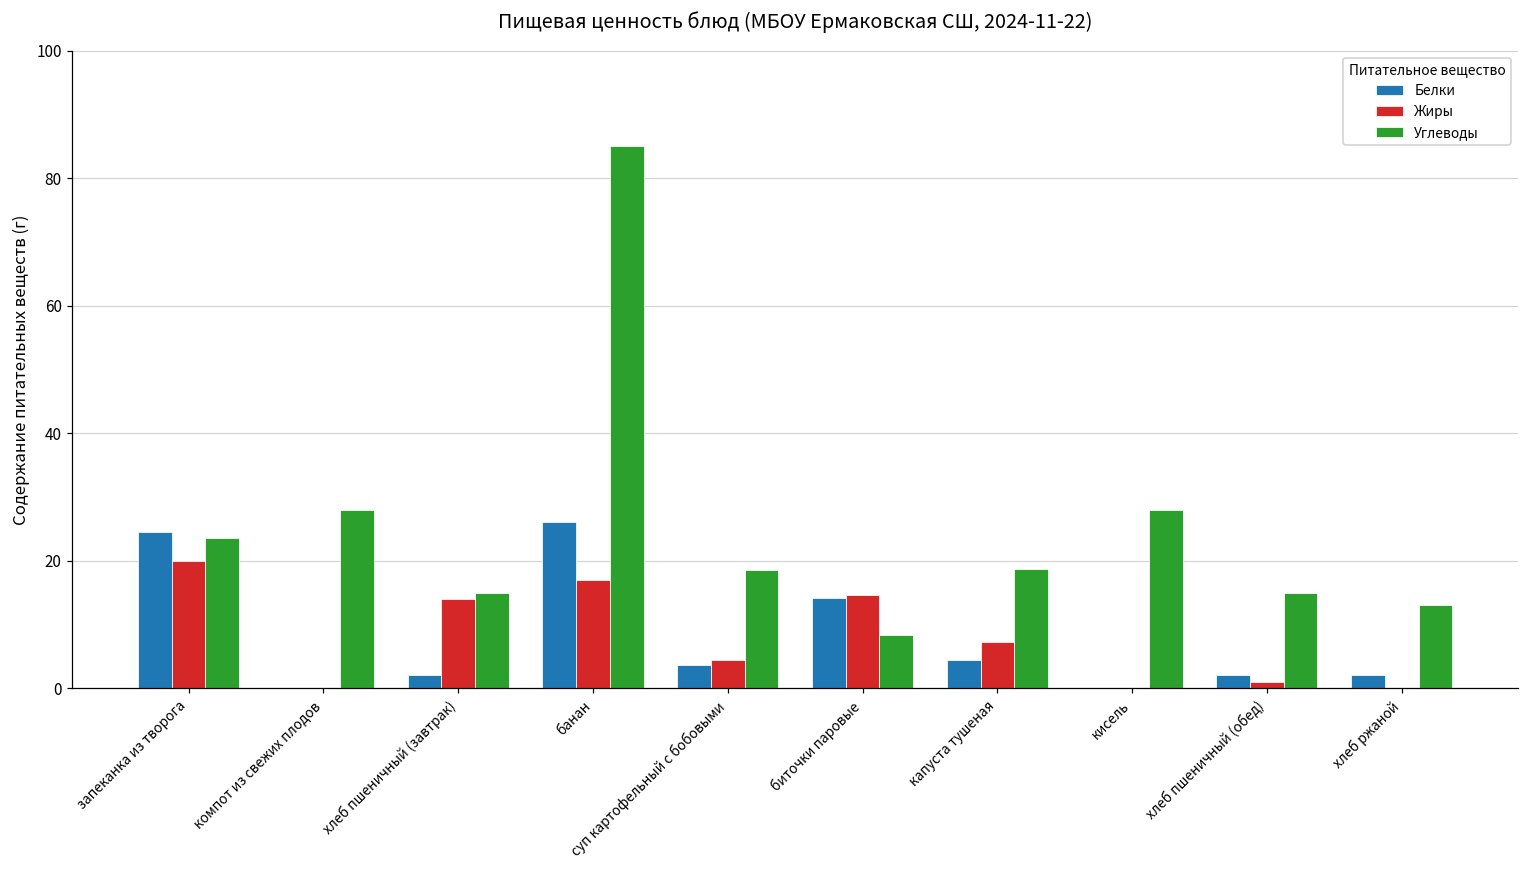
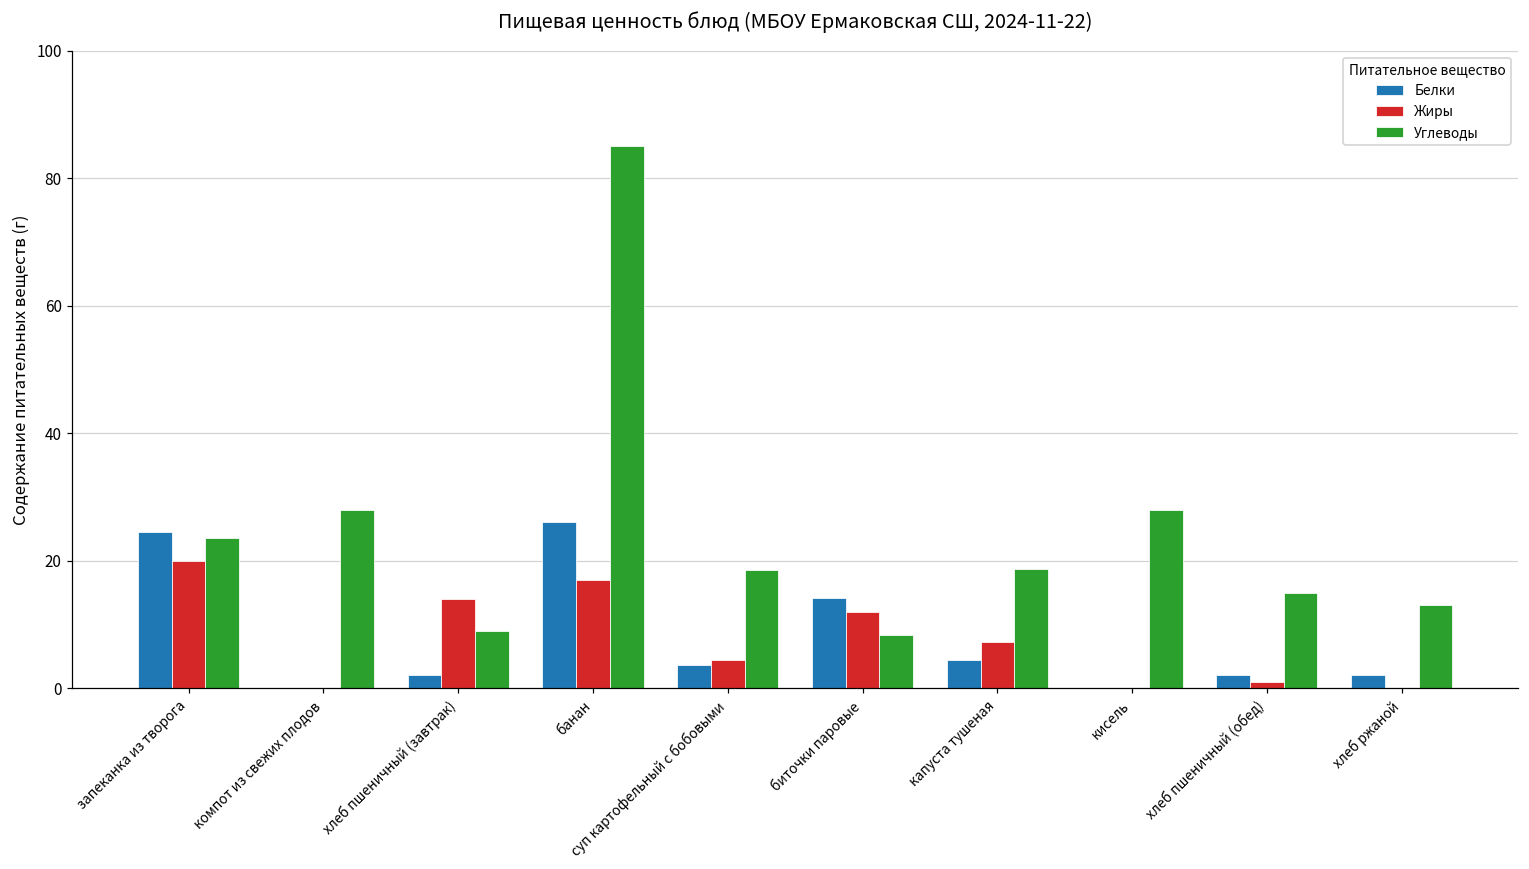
  {
    "Белки": {
      "запеканка из творога": 25,
      "компот из свежих плодов": 0,
      "хлеб пшеничный (завтрак)": 2,
      "банан": 26,
      "суп картофельный с бобовыми": 4,
      "биточки паровые": 14,
      "капуста тушеная": 4,
      "кисель": 0,
      "хлеб пшеничный (обед)": 2,
      "хлеб ржаной": 2
    },
    "Жиры": {
      "запеканка из творога": 20,
      "компот из свежих плодов": 0,
      "хлеб пшеничный (завтрак)": 14,
      "банан": 17,
      "суп картофельный с бобовыми": 5,
-     "биточки паровые": 15,
+     "биточки паровые": 12,
      "капуста тушеная": 7,
      "кисель": 0,
      "хлеб пшеничный (обед)": 1,
      "хлеб ржаной": 0
    },
    "Углеводы": {
      "запеканка из творога": 24,
      "компот из свежих плодов": 28,
-     "хлеб пшеничный (завтрак)": 15,
+     "хлеб пшеничный (завтрак)": 9,
      "банан": 85,
      "суп картофельный с бобовыми": 19,
      "биточки паровые": 8,
      "капуста тушеная": 19,
      "кисель": 28,
      "хлеб пшеничный (обед)": 15,
      "хлеб ржаной": 13
    }
  }
